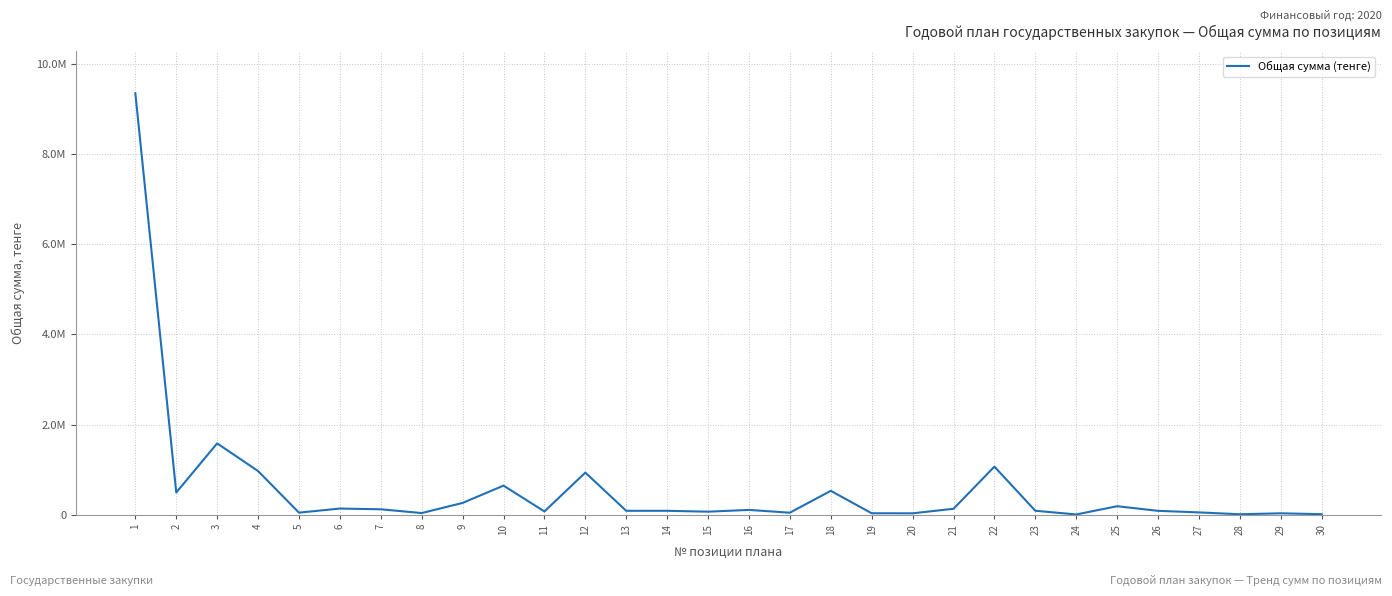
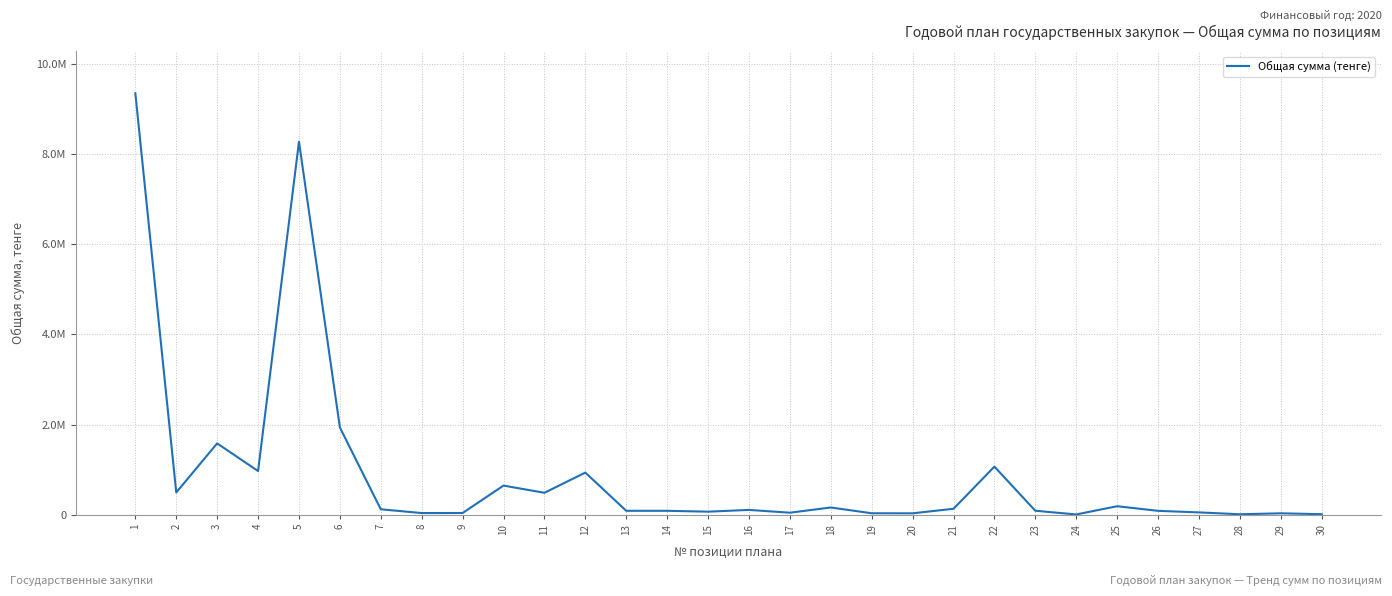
  {
    "1": 9300000,
    "2": 500000,
    "3": 1600000,
    "4": 1000000,
-   "5": 0,
-   "6": 100000,
+   "5": 8300000,
+   "6": 1900000,
    "7": 100000,
    "8": 0,
-   "9": 300000,
+   "9": 0,
    "10": 600000,
-   "11": 100000,
+   "11": 500000,
    "12": 900000,
    "13": 100000,
    "14": 100000,
    "15": 100000,
    "16": 100000,
    "17": 0,
-   "18": 500000,
+   "18": 200000,
    "19": 0,
    "20": 0,
    "21": 100000,
    "22": 1100000,
    "23": 100000,
    "24": 0,
    "25": 200000,
    "26": 100000,
    "27": 100000,
    "28": 0,
    "29": 0,
    "30": 0
  }
